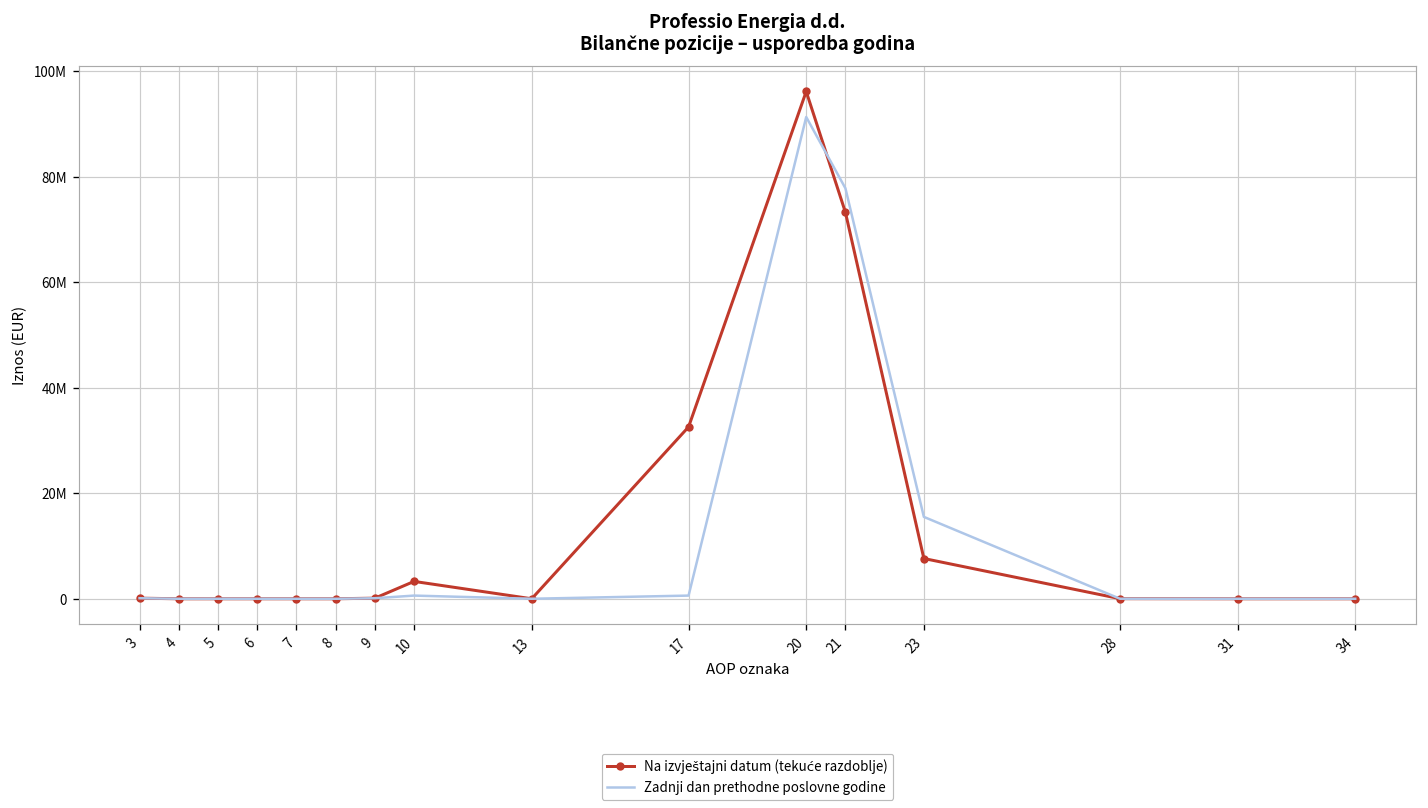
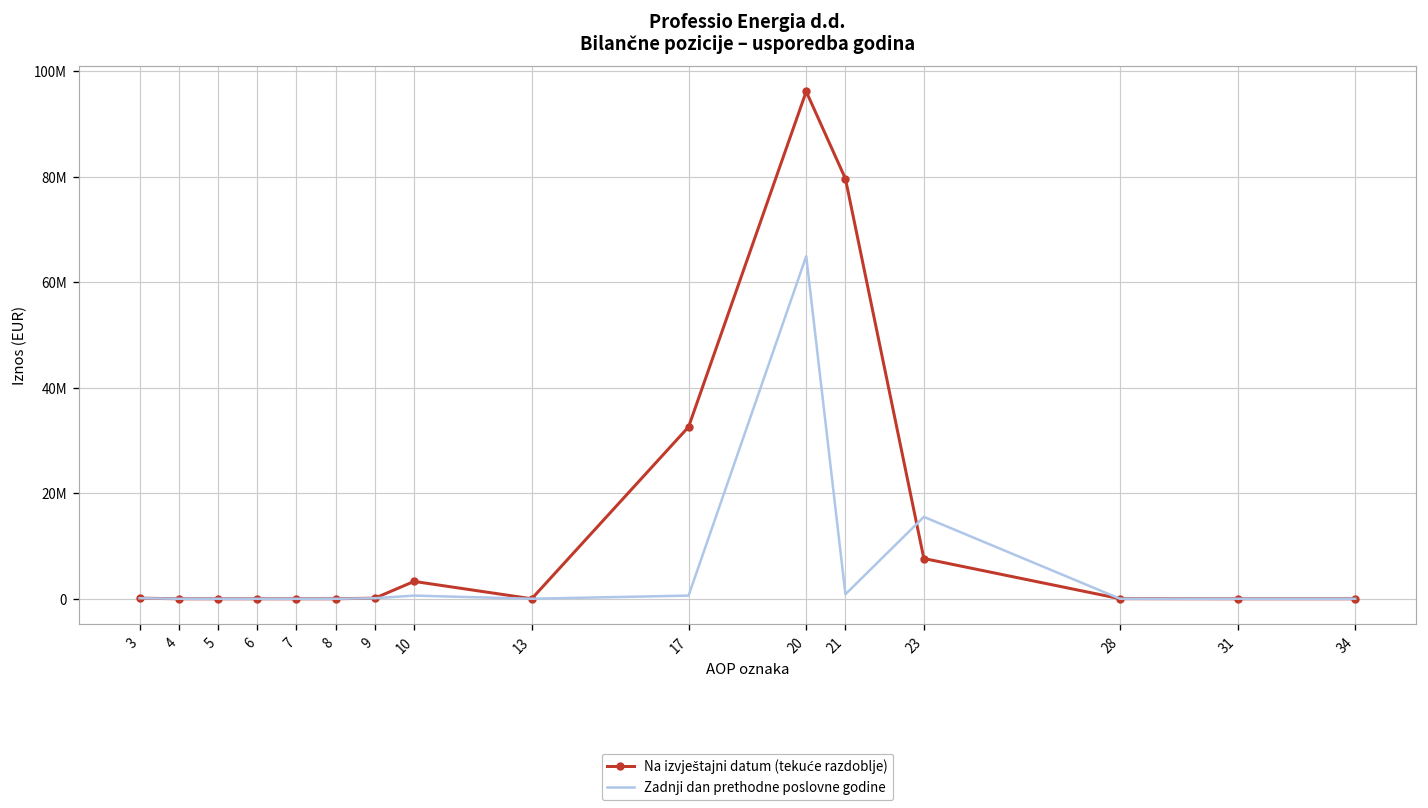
  {
    "Na izvještajni datum (tekuće razdoblje)": {
      "10": 3000000,
      "17": 33000000,
      "20": 96000000,
-     "21": 73000000,
+     "21": 80000000,
      "23": 8000000
    },
    "Zadnji dan prethodne poslovne godine": {
      "10": 1000000,
      "17": 1000000,
-     "20": 91000000,
-     "21": 78000000,
+     "20": 65000000,
+     "21": 1000000,
      "23": 16000000
    }
  }
